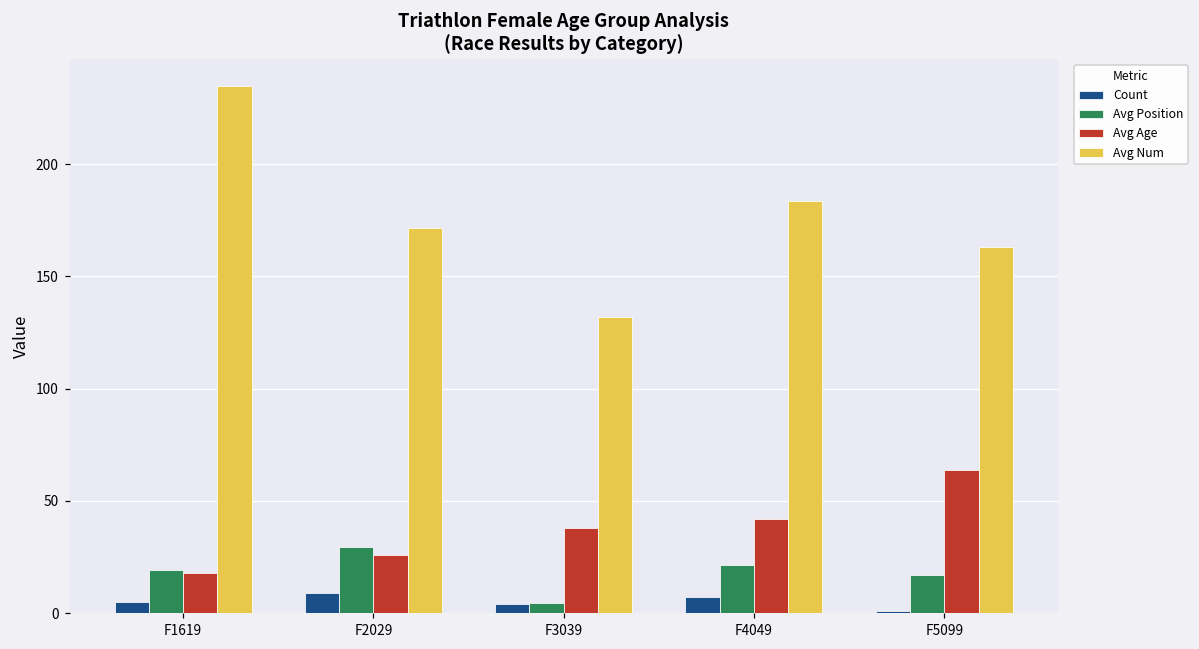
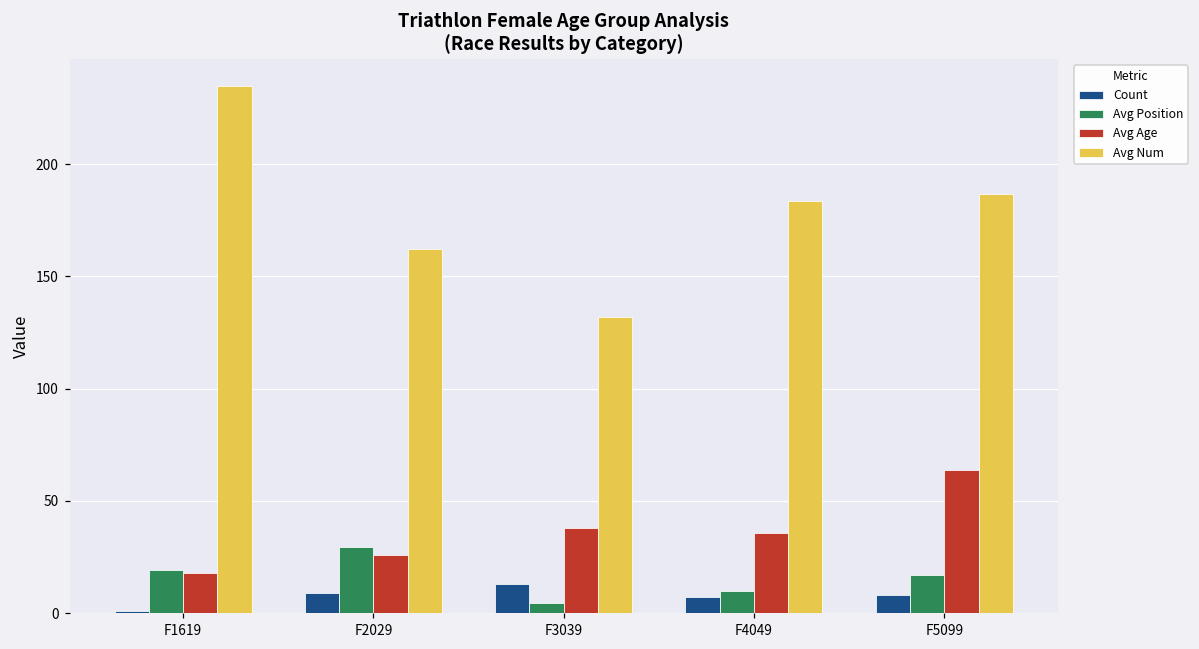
  {
    "Count": {
-     "F1619": 5,
+     "F1619": 1,
      "F2029": 9,
-     "F3039": 4,
+     "F3039": 13,
      "F4049": 7,
-     "F5099": 1
+     "F5099": 8
    },
    "Avg Position": {
      "F1619": 19,
      "F2029": 30,
      "F3039": 5,
-     "F4049": 21,
+     "F4049": 10,
      "F5099": 17
    },
    "Avg Age": {
      "F1619": 18,
      "F2029": 26,
      "F3039": 38,
-     "F4049": 42,
+     "F4049": 36,
      "F5099": 64
    },
    "Avg Num": {
      "F1619": 235,
-     "F2029": 171,
+     "F2029": 162,
      "F3039": 132,
      "F4049": 183,
-     "F5099": 163
+     "F5099": 187
    }
  }
